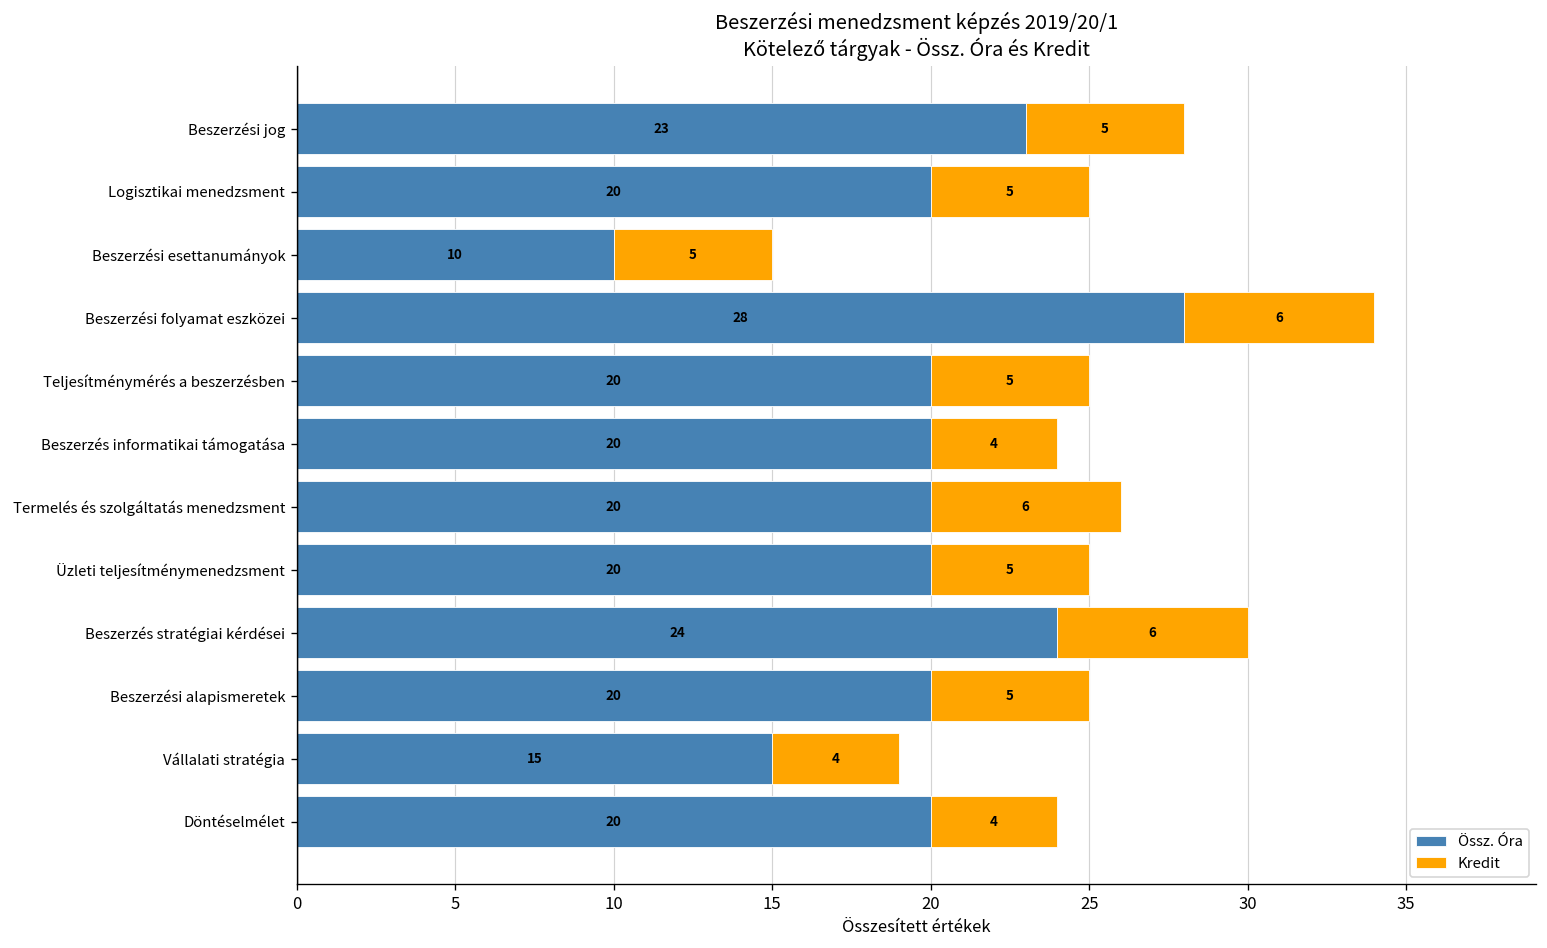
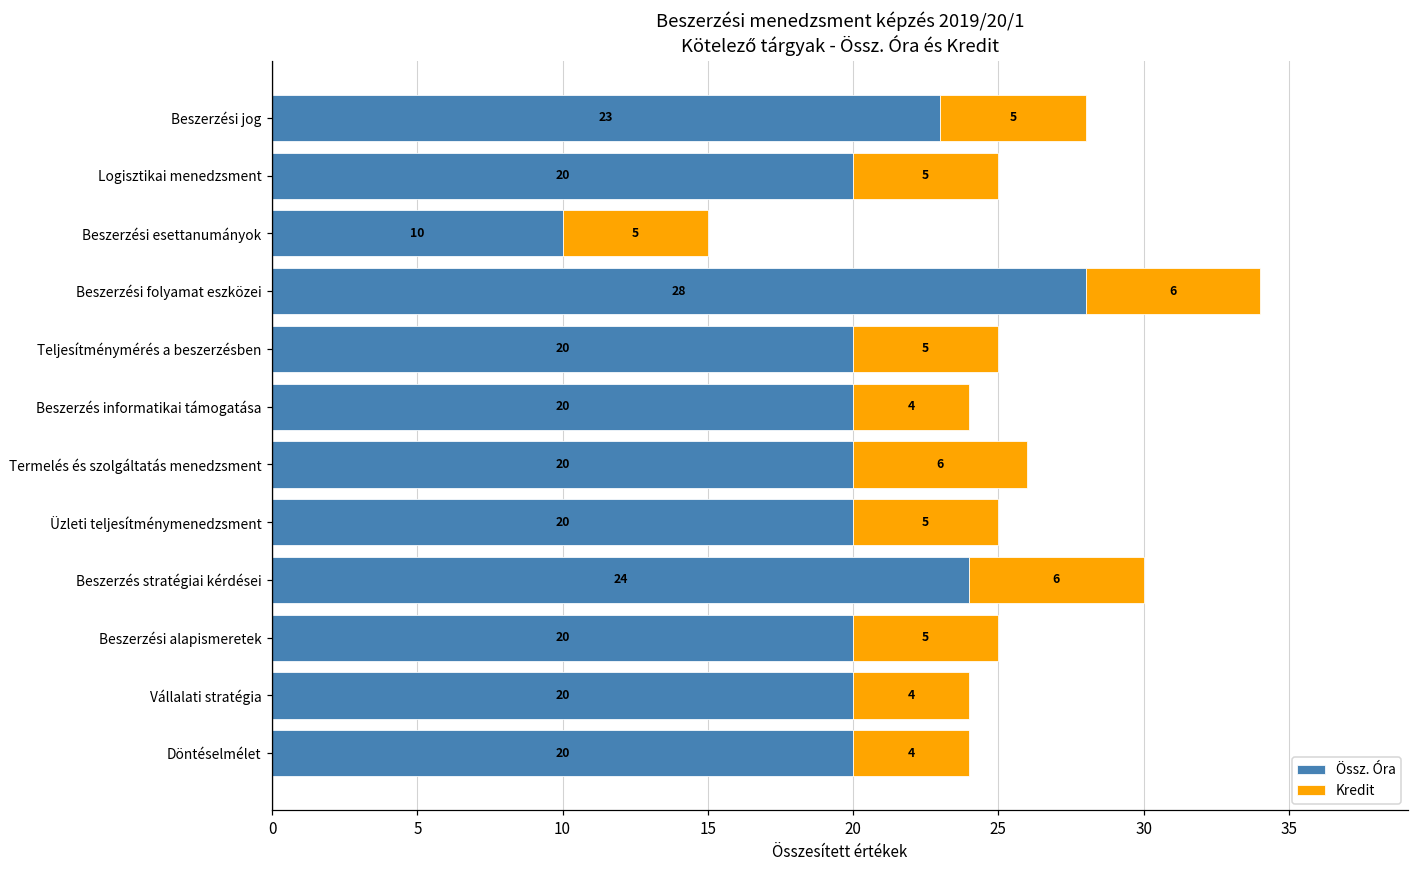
  {
    "Össz. Óra": {
      "Beszerzési jog": 23,
      "Logisztikai menedzsment": 20,
      "Beszerzési esettanumányok": 10,
      "Beszerzési folyamat eszközei": 28,
      "Teljesítménymérés a beszerzésben": 20,
      "Beszerzés informatikai támogatása": 20,
      "Termelés és szolgáltatás menedzsment": 20,
      "Üzleti teljesítménymenedzsment": 20,
      "Beszerzés stratégiai kérdései": 24,
      "Beszerzési alapismeretek": 20,
-     "Vállalati stratégia": 15,
+     "Vállalati stratégia": 20,
      "Döntéselmélet": 20
    },
    "Kredit": {
      "Beszerzési jog": 5,
      "Logisztikai menedzsment": 5,
      "Beszerzési esettanumányok": 5,
      "Beszerzési folyamat eszközei": 6,
      "Teljesítménymérés a beszerzésben": 5,
      "Beszerzés informatikai támogatása": 4,
      "Termelés és szolgáltatás menedzsment": 6,
      "Üzleti teljesítménymenedzsment": 5,
      "Beszerzés stratégiai kérdései": 6,
      "Beszerzési alapismeretek": 5,
      "Vállalati stratégia": 4,
      "Döntéselmélet": 4
    }
  }
